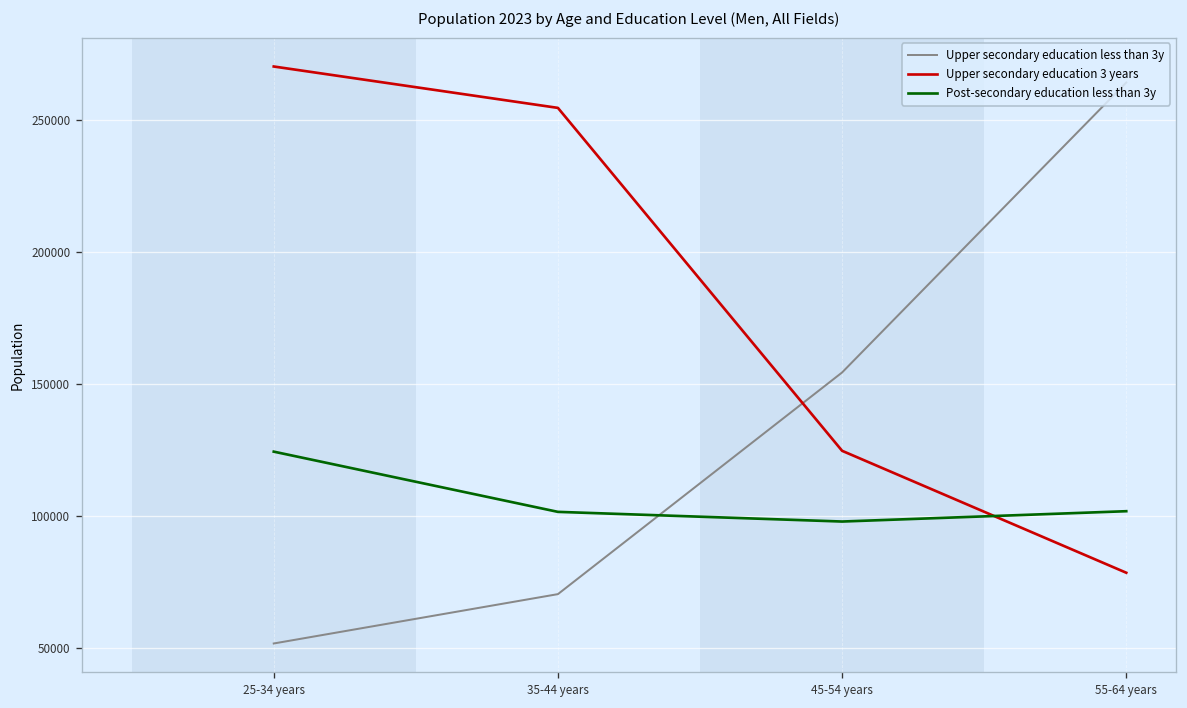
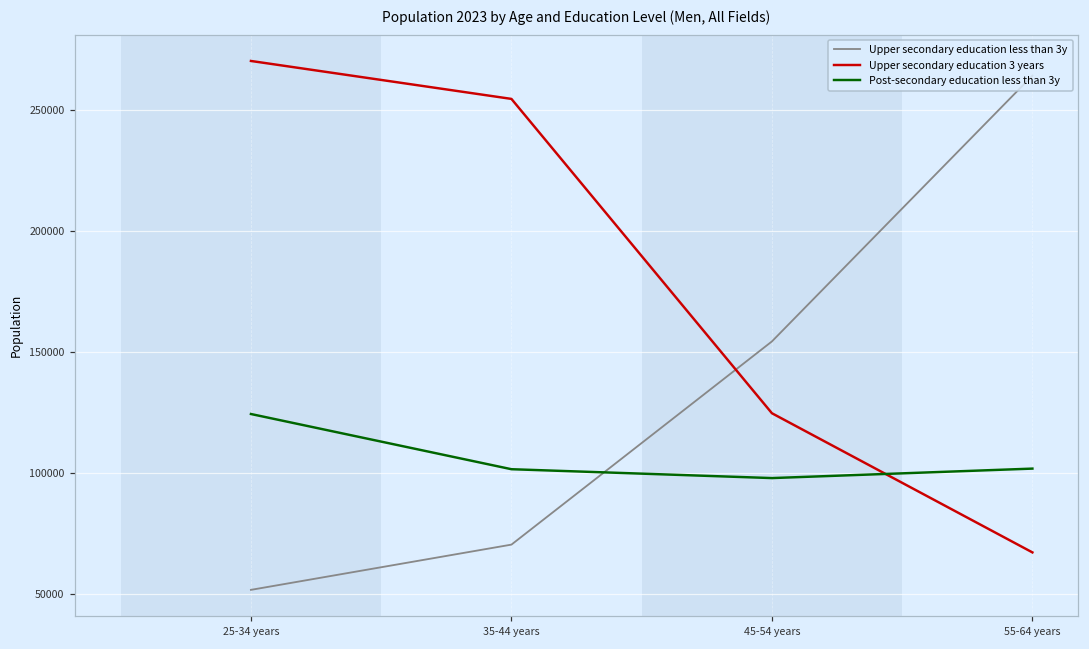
  {
    "Upper secondary education less than 3y": {
      "25-34 years": 52000,
      "35-44 years": 70000,
      "45-54 years": 154000
    },
    "Upper secondary education 3 years": {
      "25-34 years": 270000,
      "35-44 years": 255000,
      "45-54 years": 125000,
-     "55-64 years": 78000
+     "55-64 years": 67000
    },
    "Post-secondary education less than 3y": {
      "25-34 years": 124000,
      "35-44 years": 101000,
      "45-54 years": 98000,
      "55-64 years": 102000
    }
  }
